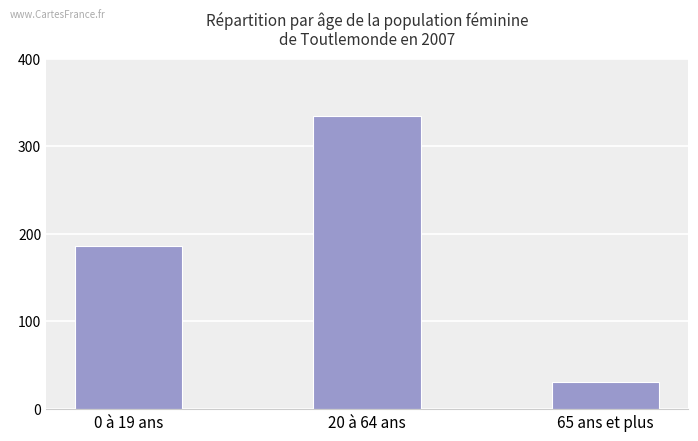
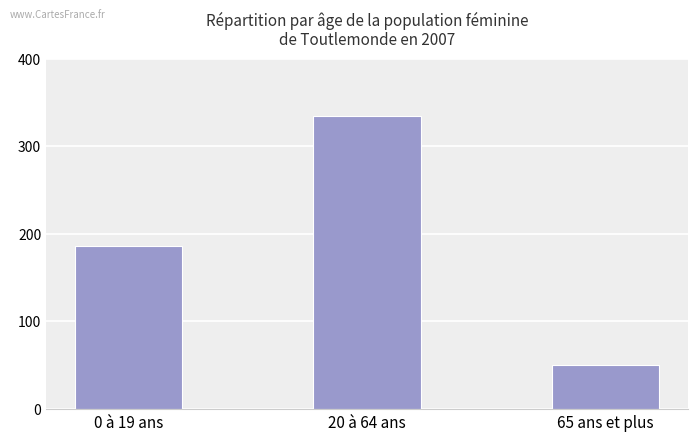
  {
    "0 à 19 ans": 190,
    "20 à 64 ans": 340,
-   "65 ans et plus": 30
+   "65 ans et plus": 50
  }
